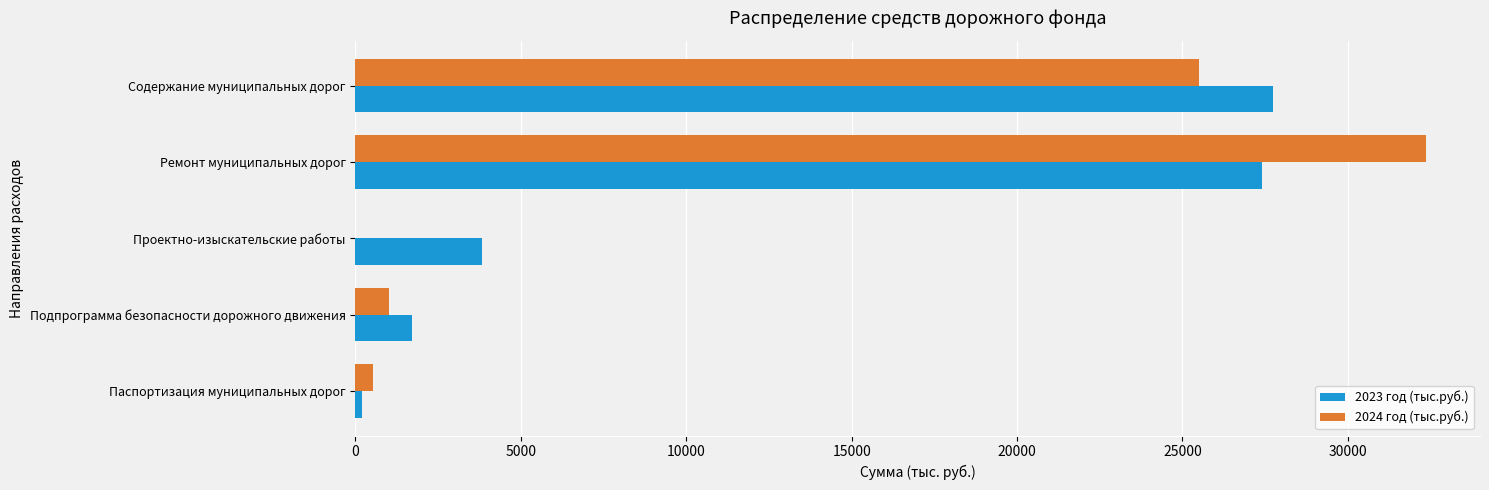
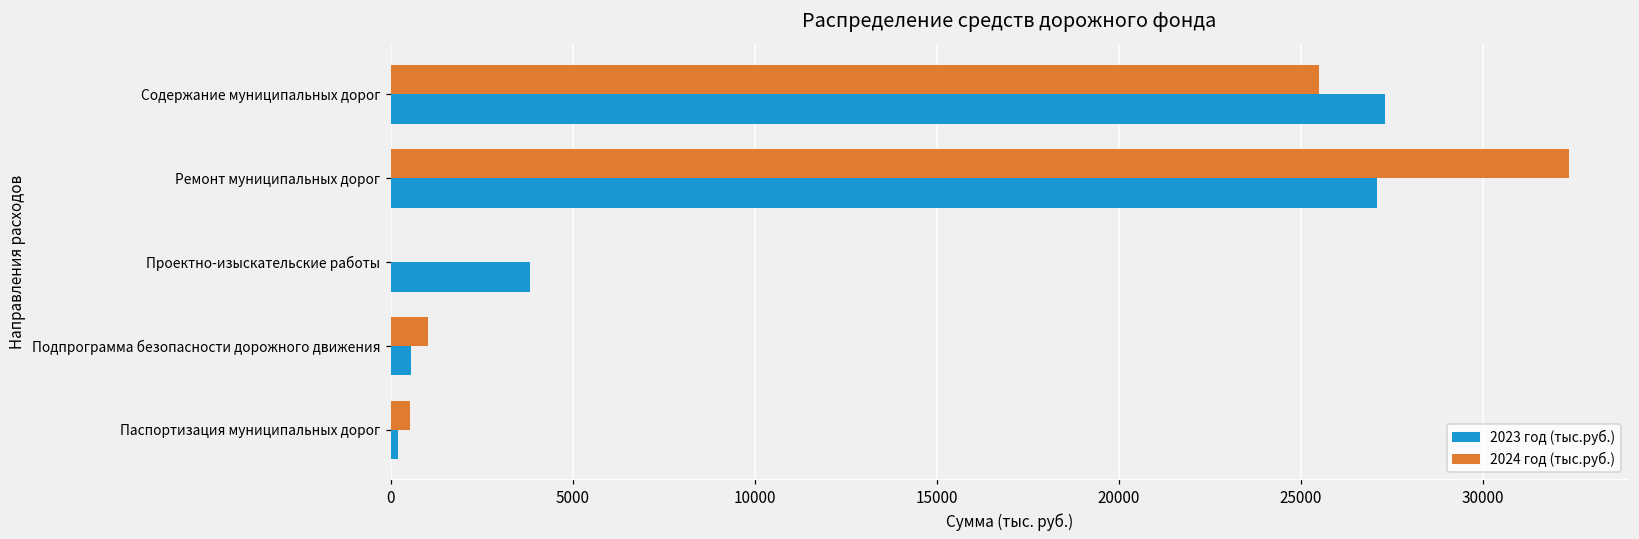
  {
    "2023 год (тыс.руб.)": {
-     "Содержание муниципальных дорог": 27700,
-     "Ремонт муниципальных дорог": 27400,
+     "Содержание муниципальных дорог": 27300,
+     "Ремонт муниципальных дорог": 27100,
      "Проектно-изыскательские работы": 3800,
-     "Подпрограмма безопасности дорожного движения": 1700,
+     "Подпрограмма безопасности дорожного движения": 600,
      "Паспортизация муниципальных дорог": 200
    },
    "2024 год (тыс.руб.)": {
      "Содержание муниципальных дорог": 25500,
      "Ремонт муниципальных дорог": 32400,
      "Проектно-изыскательские работы": 0,
      "Подпрограмма безопасности дорожного движения": 1000,
      "Паспортизация муниципальных дорог": 500
    }
  }
